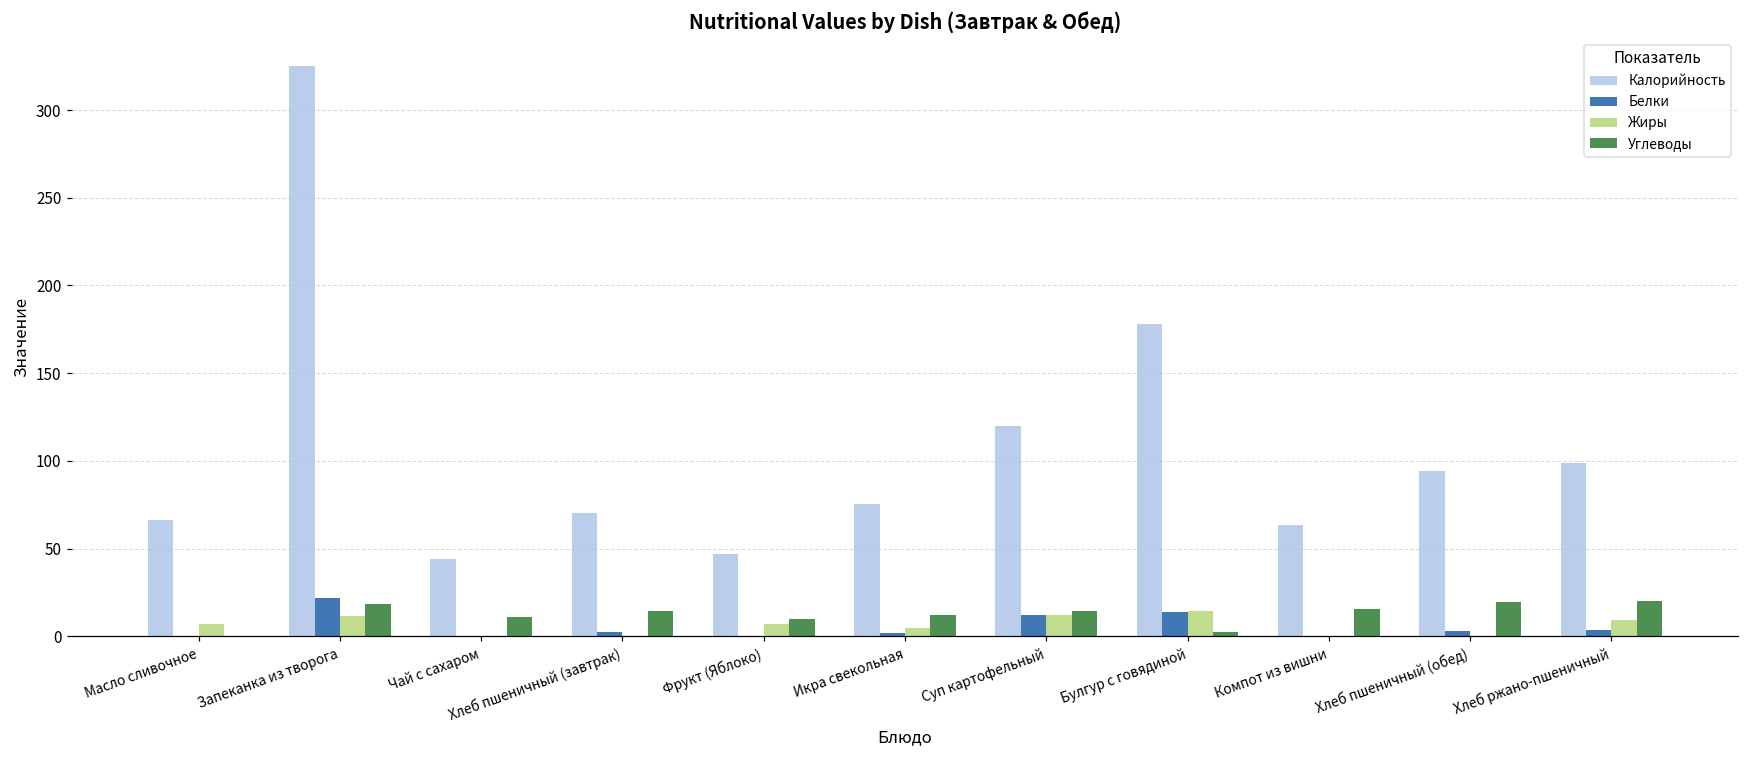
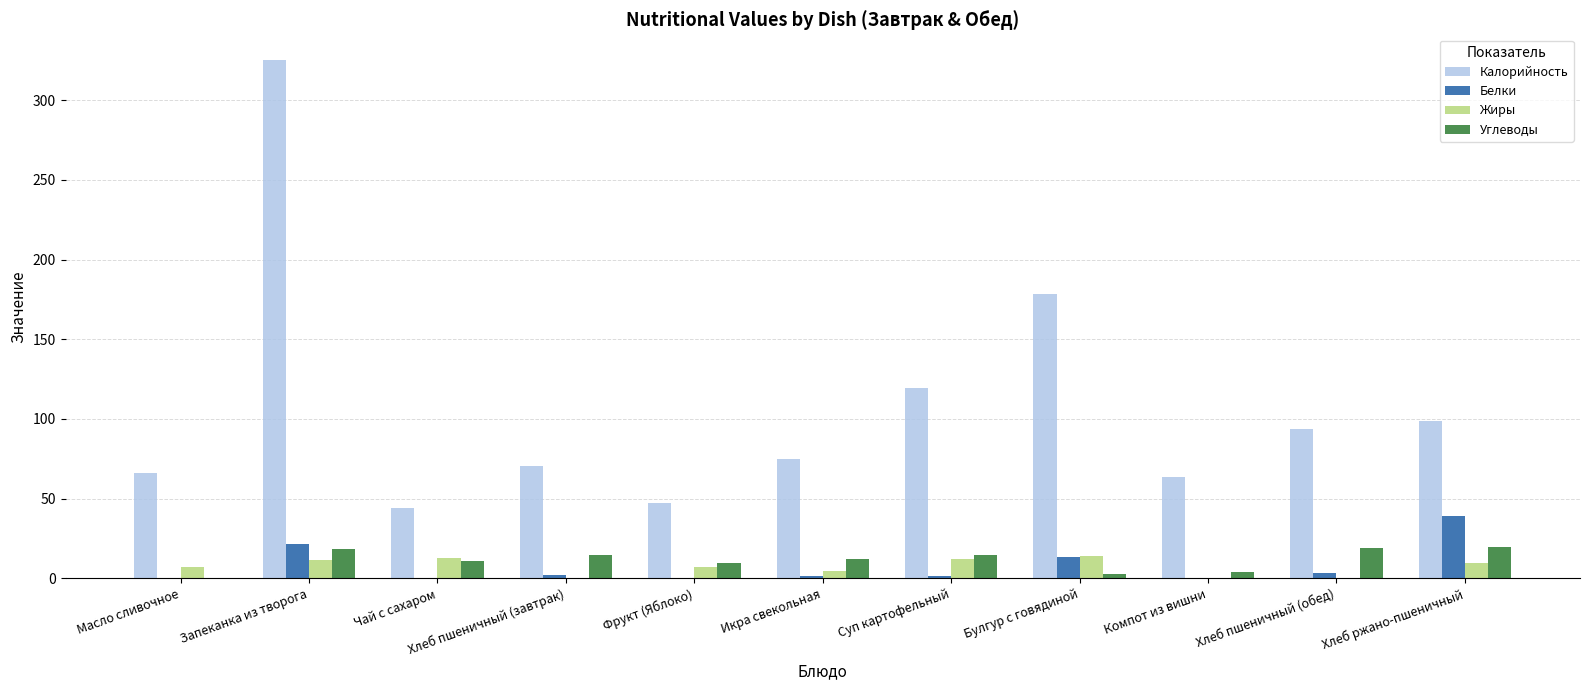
  {
    "Калорийность": {
      "Масло сливочное": 66,
      "Запеканка из творога": 325,
      "Чай с сахаром": 44,
      "Хлеб пшеничный (завтрак)": 71,
      "Фрукт (Яблоко)": 47,
      "Икра свекольная": 75,
      "Суп картофельный": 120,
      "Булгур с говядиной": 178,
      "Компот из вишни": 64,
      "Хлеб пшеничный (обед)": 94,
      "Хлеб ржано-пшеничный": 99
    },
    "Белки": {
      "Запеканка из творога": 22,
      "Чай с сахаром": 0,
      "Хлеб пшеничный (завтрак)": 2,
      "Икра свекольная": 2,
-     "Суп картофельный": 12,
+     "Суп картофельный": 2,
      "Булгур с говядиной": 14,
      "Хлеб пшеничный (обед)": 3,
-     "Хлеб ржано-пшеничный": 3
+     "Хлеб ржано-пшеничный": 39
    },
    "Жиры": {
      "Масло сливочное": 7,
      "Запеканка из творога": 12,
-     "Чай с сахаром": 0,
+     "Чай с сахаром": 13,
      "Фрукт (Яблоко)": 7,
      "Икра свекольная": 5,
      "Суп картофельный": 12,
      "Булгур с говядиной": 14,
      "Хлеб ржано-пшеничный": 10
    },
    "Углеводы": {
      "Запеканка из творога": 18,
      "Чай с сахаром": 11,
      "Хлеб пшеничный (завтрак)": 14,
      "Фрукт (Яблоко)": 10,
      "Икра свекольная": 12,
      "Суп картофельный": 14,
      "Булгур с говядиной": 3,
-     "Компот из вишни": 15,
+     "Компот из вишни": 4,
      "Хлеб пшеничный (обед)": 19,
      "Хлеб ржано-пшеничный": 20
    }
  }
